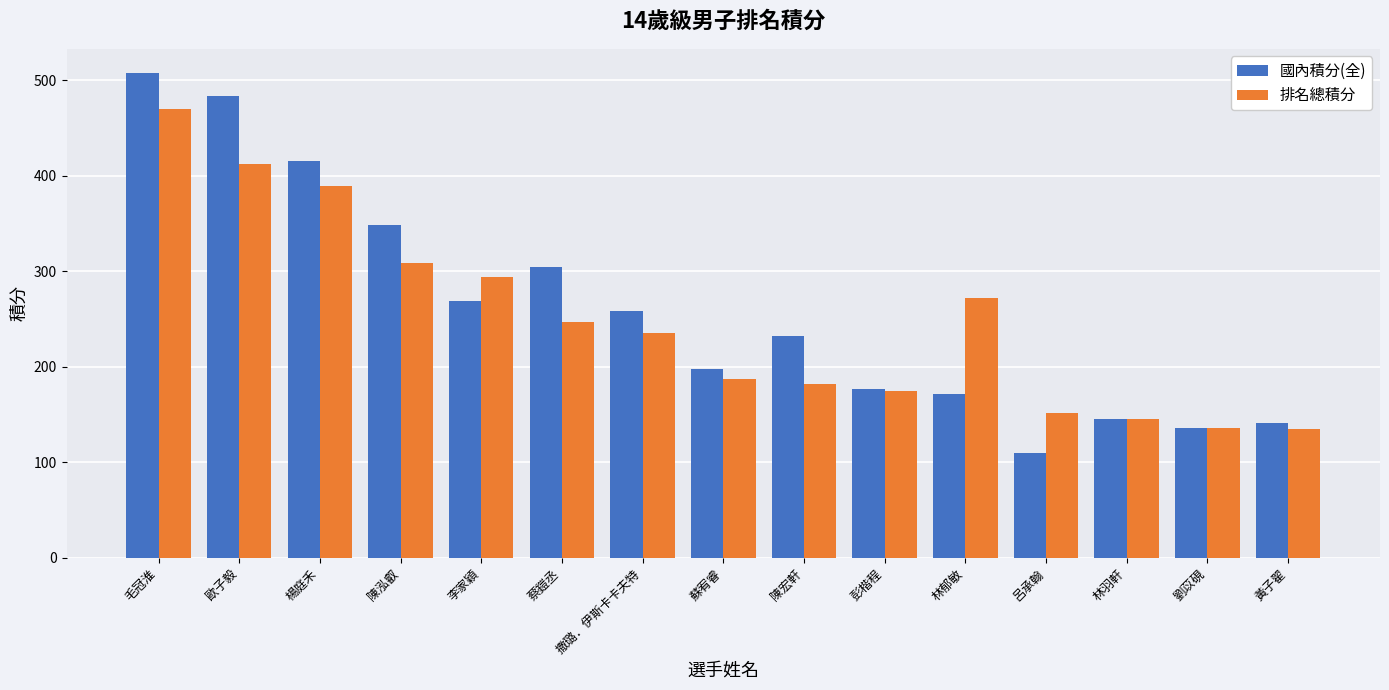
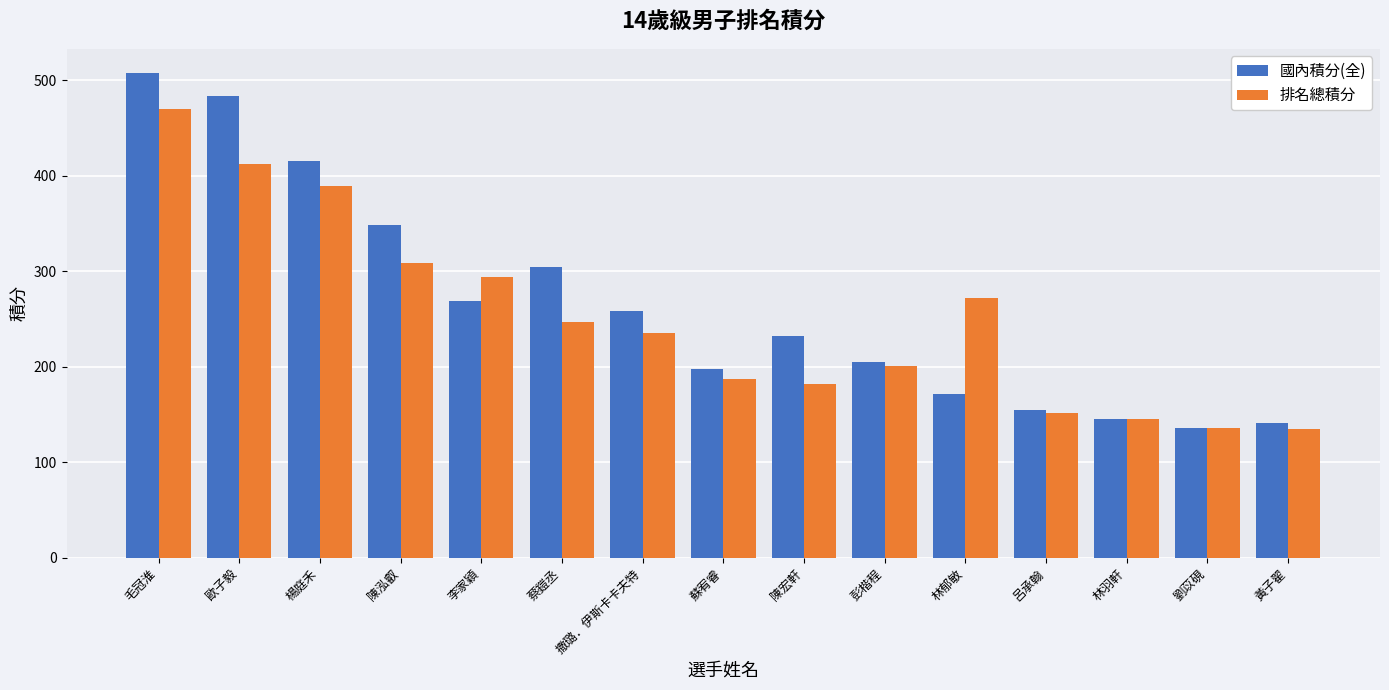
  {
    "國內積分(全)": {
      "毛冠淮": 510,
      "歐子毅": 480,
      "楊庭禾": 420,
      "陳泓叡": 350,
      "李家穎": 270,
      "蔡鎧丞": 300,
      "撒璐．伊斯卡卡夫特": 260,
      "蘇宥睿": 200,
      "陳宏軒": 230,
-     "彭楷程": 180,
+     "彭楷程": 200,
      "林郁敏": 170,
-     "呂承翰": 110,
+     "呂承翰": 150,
      "林羽軒": 150,
      "劉苡硯": 140,
      "黃子翟": 140
    },
    "排名總積分": {
      "毛冠淮": 470,
      "歐子毅": 410,
      "楊庭禾": 390,
      "陳泓叡": 310,
      "李家穎": 290,
      "蔡鎧丞": 250,
      "撒璐．伊斯卡卡夫特": 240,
      "蘇宥睿": 190,
      "陳宏軒": 180,
-     "彭楷程": 170,
+     "彭楷程": 200,
      "林郁敏": 270,
      "呂承翰": 150,
      "林羽軒": 150,
      "劉苡硯": 140,
      "黃子翟": 140
    }
  }
